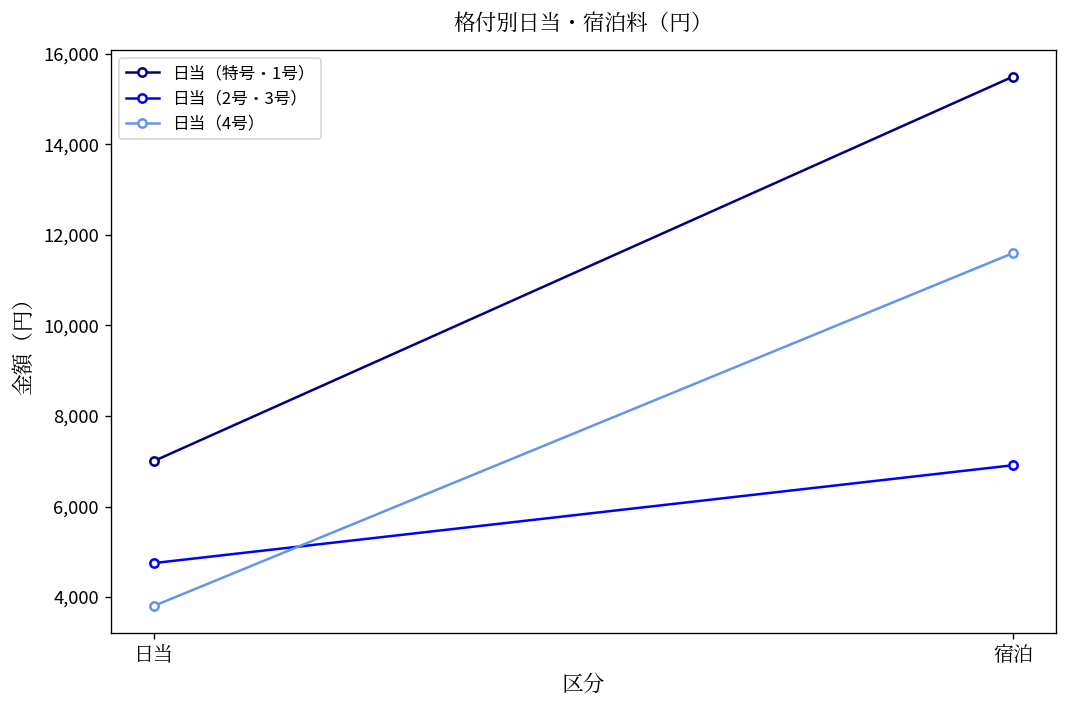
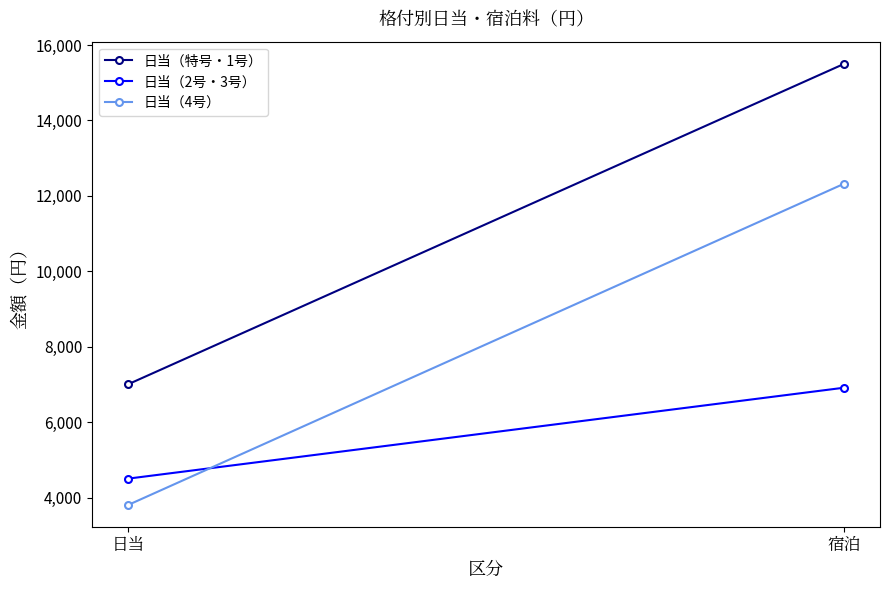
  {
    "日当（特号・1号）": {
      "日当": "7,000",
      "宿泊": "15,500"
    },
    "日当（2号・3号）": {
-     "日当": "4,700",
+     "日当": "4,500",
      "宿泊": "6,900"
    },
    "日当（4号）": {
      "日当": "3,800",
-     "宿泊": "11,600"
+     "宿泊": "12,300"
    }
  }
